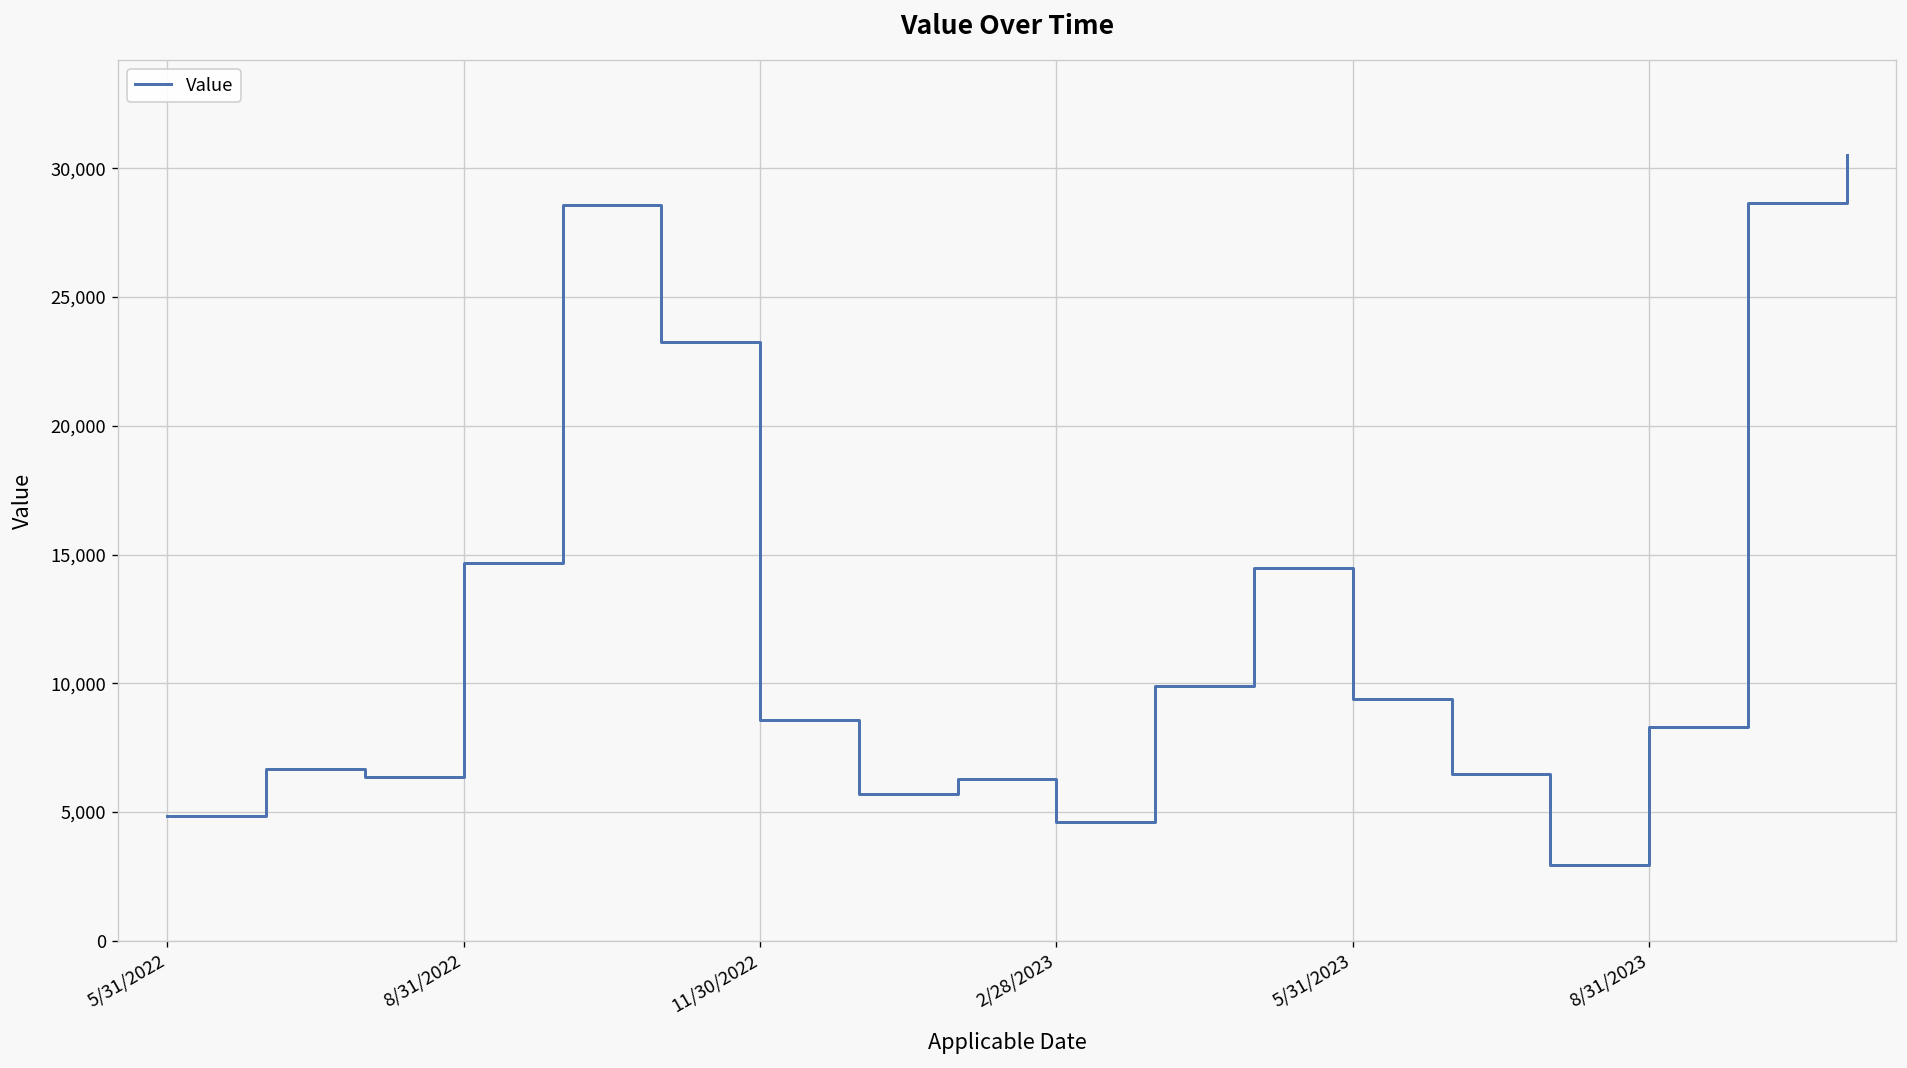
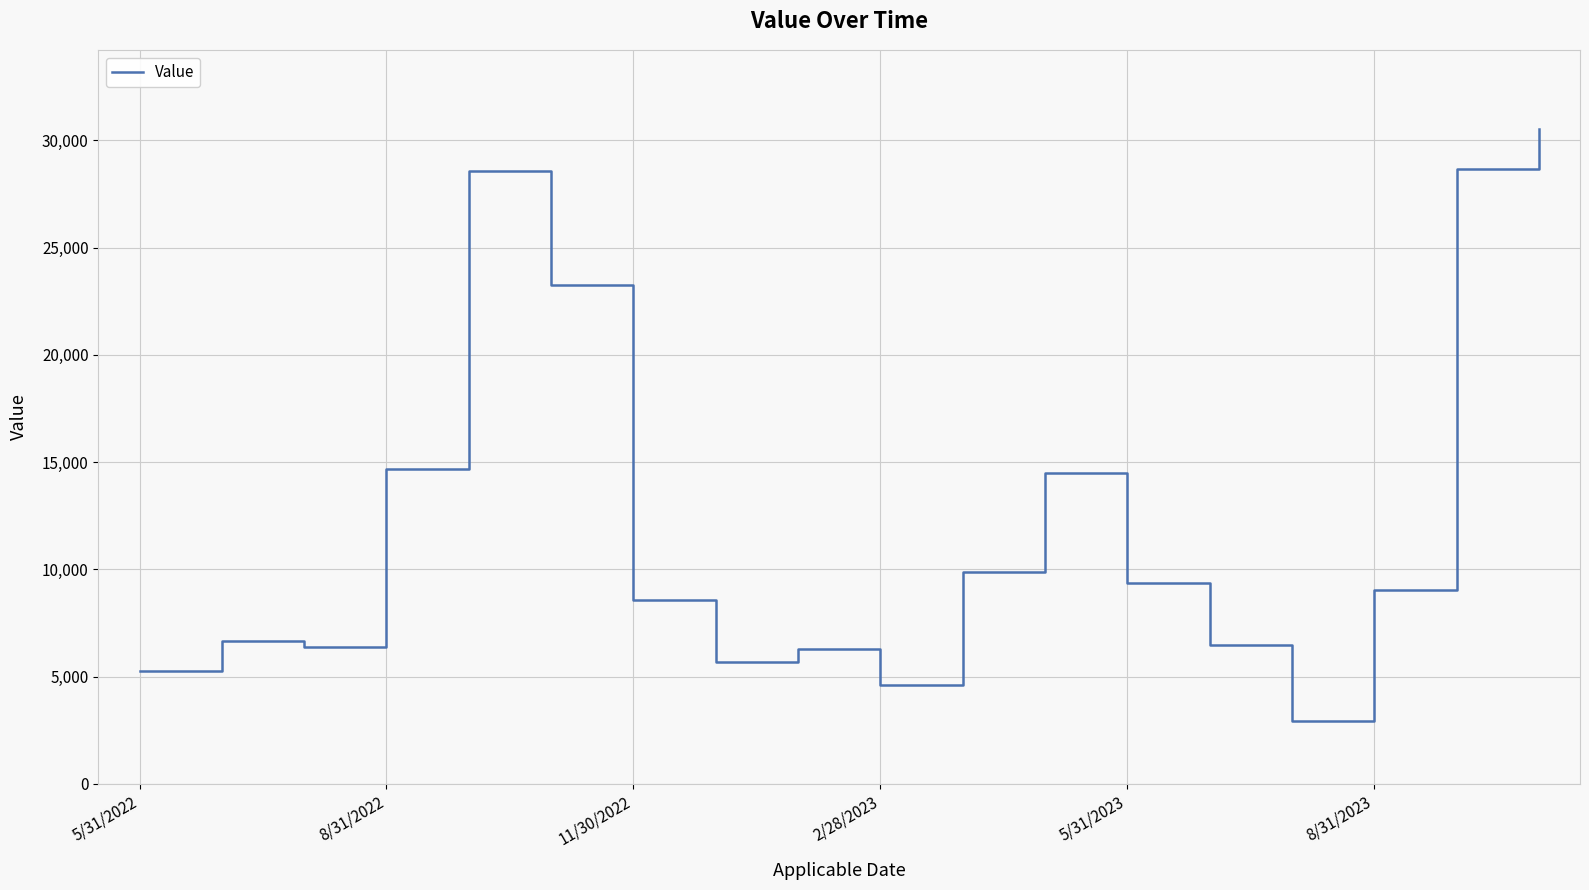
  {
-   "5/31/2022": "4,800",
+   "5/31/2022": "5,300",
    "8/31/2022": "14,700",
    "11/30/2022": "8,600",
    "2/28/2023": "4,600",
    "5/31/2023": "9,400",
-   "8/31/2023": "8,300"
+   "8/31/2023": "9,000"
  }
